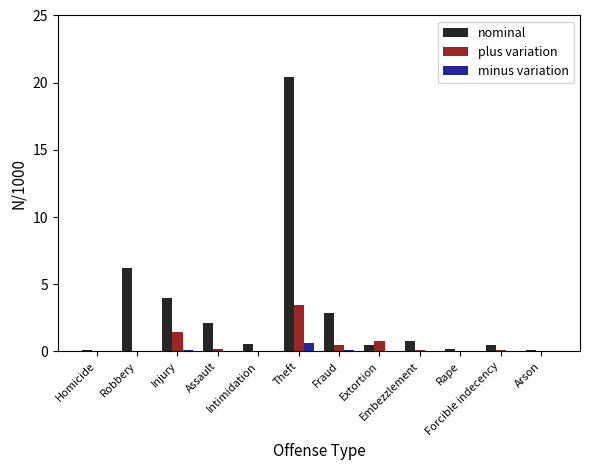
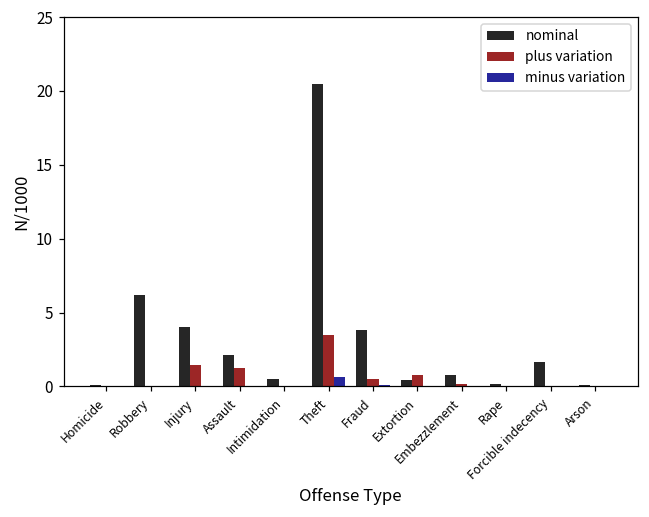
  {
    "nominal": {
      "Robbery": 6.2,
      "Injury": 4.0,
      "Assault": 2.1,
      "Intimidation": 0.5,
      "Theft": 20.4,
-     "Fraud": 2.9,
+     "Fraud": 3.8,
      "Extortion": 0.4,
      "Embezzlement": 0.8,
-     "Forcible indecency": 0.5
+     "Forcible indecency": 1.6
    },
    "plus variation": {
      "Injury": 1.5,
-     "Assault": 0.2,
+     "Assault": 1.2,
      "Theft": 3.5,
      "Fraud": 0.5,
      "Extortion": 0.8
    },
    "minus variation": {
      "Theft": 0.6
    }
  }
